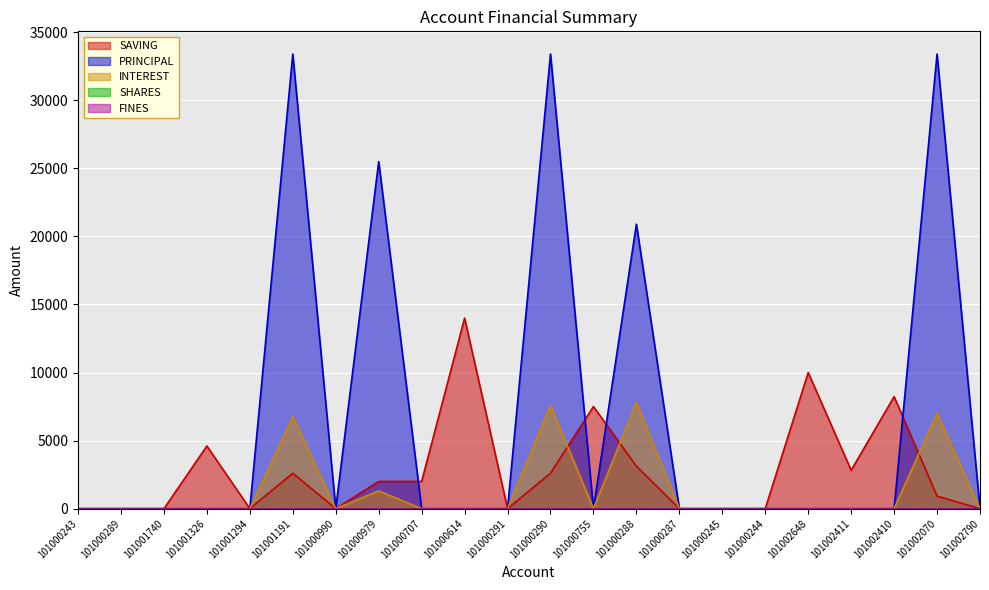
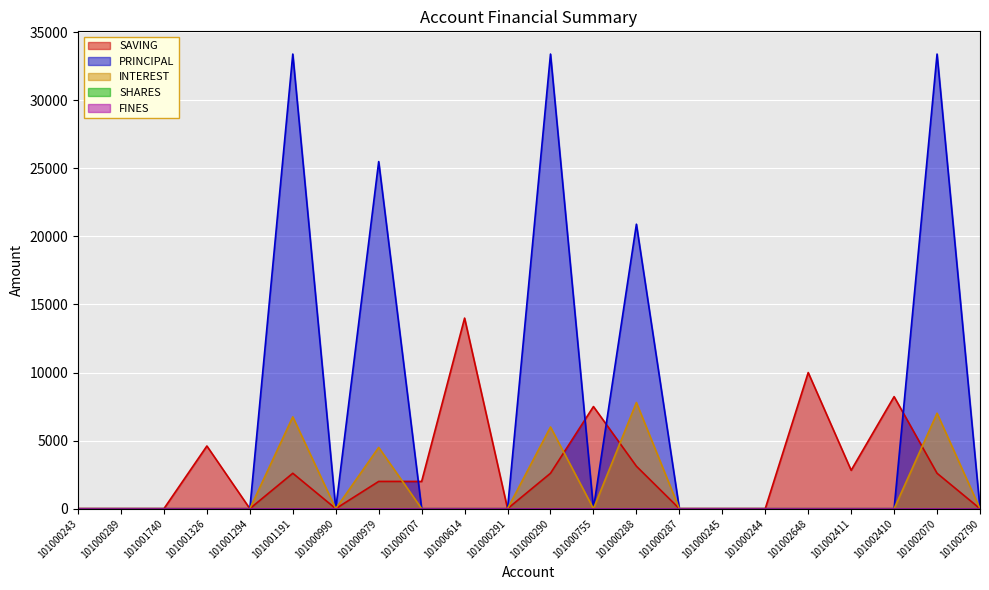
  {
    "SAVING": {
      "101001326": 4600,
      "101001191": 2600,
      "101000979": 2000,
      "101000707": 2000,
      "101000614": 14000,
      "101000290": 2600,
      "101000755": 7500,
      "101000288": 3100,
      "101002648": 10000,
      "101002411": 2800,
      "101002410": 8200,
-     "101002070": 900
+     "101002070": 2600
    },
    "PRINCIPAL": {
      "101001191": 33400,
      "101000979": 25500,
      "101000290": 33400,
      "101000288": 20900,
      "101002070": 33400
    },
    "INTEREST": {
      "101001191": 6700,
-     "101000979": 1300,
-     "101000290": 7600,
+     "101000979": 4500,
+     "101000290": 6000,
      "101000288": 7800,
      "101002070": 7000
    },
    "FINES": {
      "101001191": 0,
      "101000979": 0,
      "101000290": 0,
      "101000288": 0,
      "101002070": 0
    }
  }
